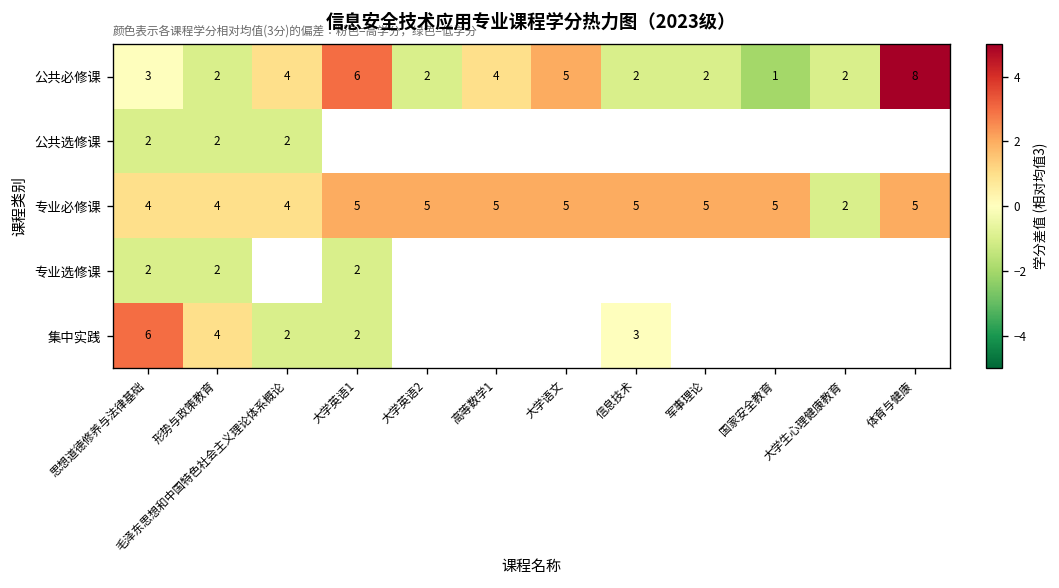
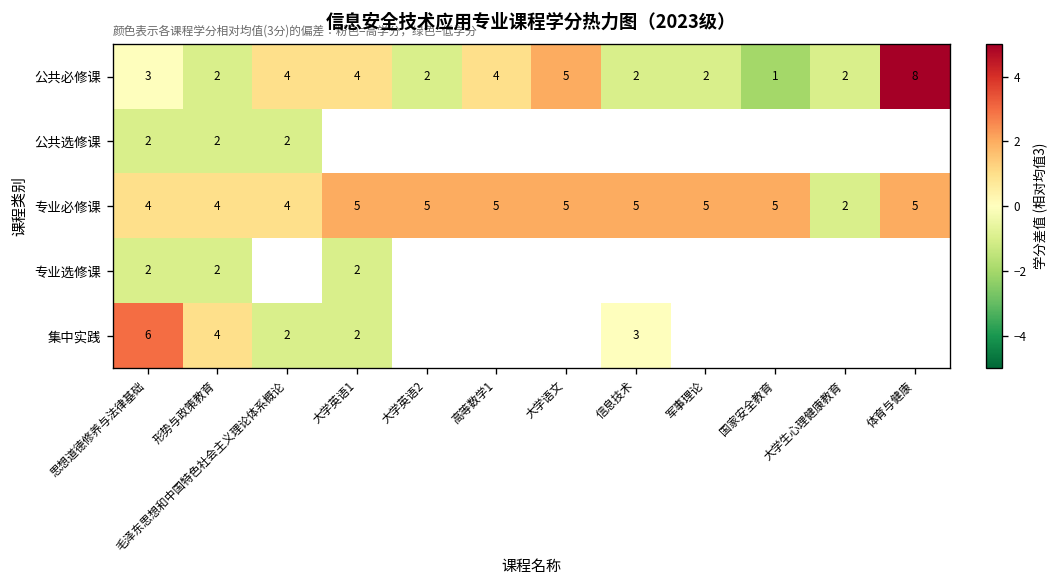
  {
    "公共必修课": {
      "思想道德修养与法律基础": 3,
      "形势与政策教育": 2,
      "毛泽东思想和中国特色社会主义理论体系概论": 4,
-     "大学英语1": 6,
+     "大学英语1": 4,
      "大学英语2": 2,
      "高等数学1": 4,
      "大学语文": 5,
      "信息技术": 2,
      "军事理论": 2,
      "国家安全教育": 1,
      "大学生心理健康教育": 2,
      "体育与健康": 8
    },
    "公共选修课": {
      "思想道德修养与法律基础": 2,
      "形势与政策教育": 2,
      "毛泽东思想和中国特色社会主义理论体系概论": 2
    },
    "专业必修课": {
      "思想道德修养与法律基础": 4,
      "形势与政策教育": 4,
      "毛泽东思想和中国特色社会主义理论体系概论": 4,
      "大学英语1": 5,
      "大学英语2": 5,
      "高等数学1": 5,
      "大学语文": 5,
      "信息技术": 5,
      "军事理论": 5,
      "国家安全教育": 5,
      "大学生心理健康教育": 2,
      "体育与健康": 5
    },
    "专业选修课": {
      "思想道德修养与法律基础": 2,
      "形势与政策教育": 2,
      "大学英语1": 2
    },
    "集中实践": {
      "思想道德修养与法律基础": 6,
      "形势与政策教育": 4,
      "毛泽东思想和中国特色社会主义理论体系概论": 2,
      "大学英语1": 2,
      "信息技术": 3
    }
  }
